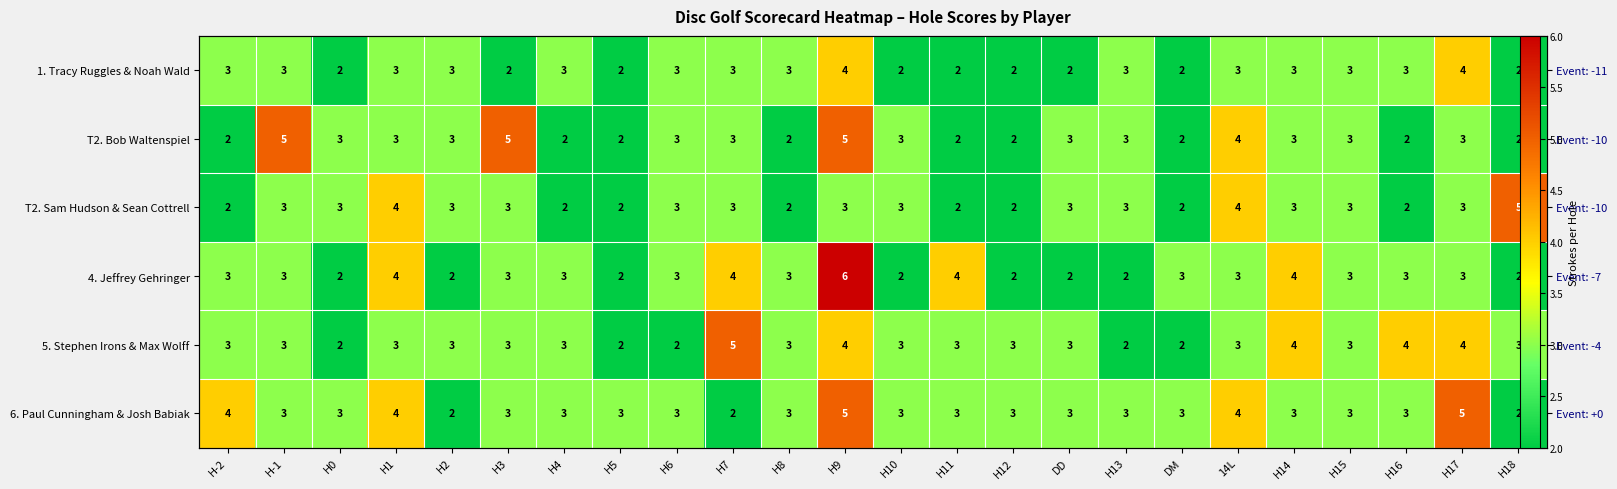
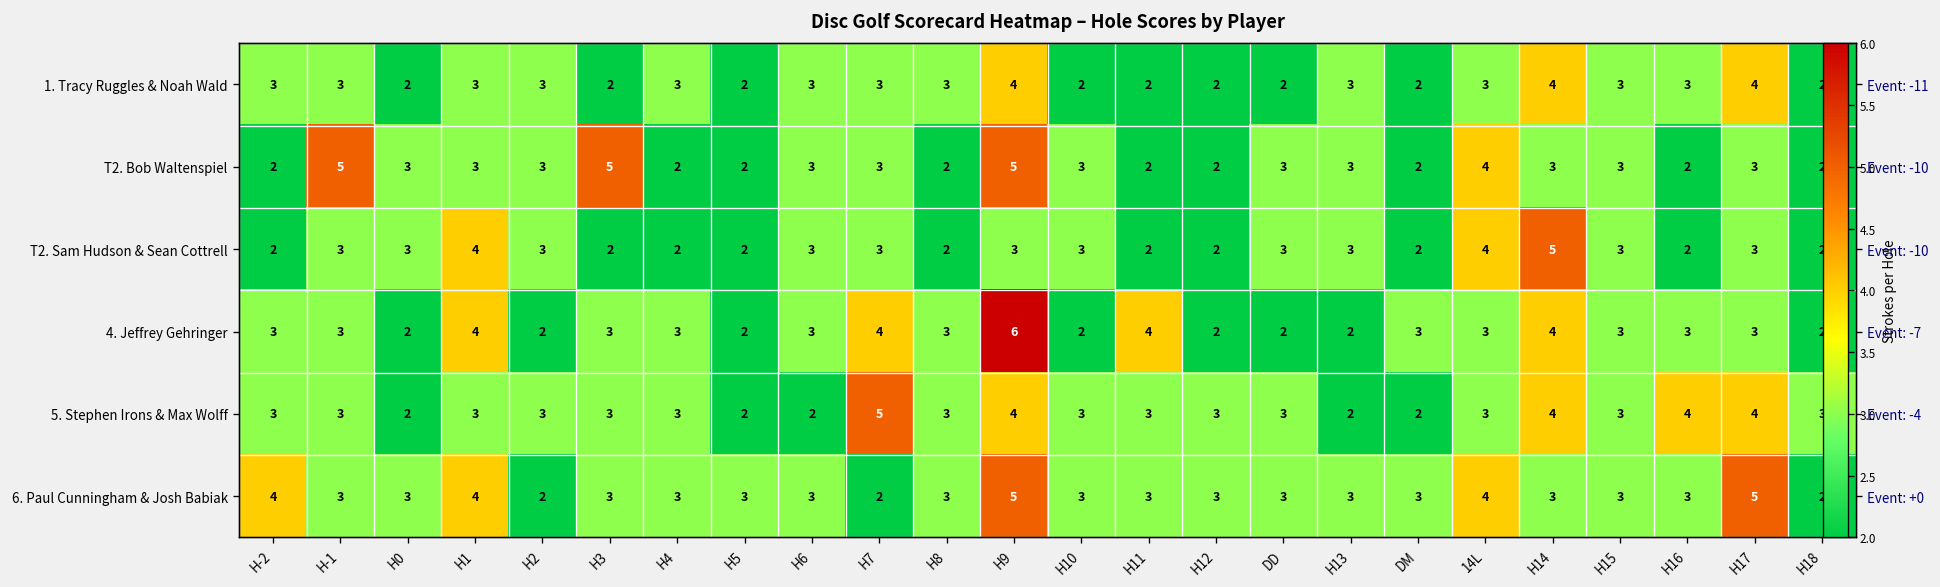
  {
    "1. Tracy Ruggles & Noah Wald": {
      "H-2": 3,
      "H-1": 3,
      "H0": 2,
      "H1": 3,
      "H2": 3,
      "H3": 2,
      "H4": 3,
      "H5": 2,
      "H6": 3,
      "H7": 3,
      "H8": 3,
      "H9": 4,
      "H10": 2,
      "H11": 2,
      "H12": 2,
      "DD": 2,
      "H13": 3,
      "DM": 2,
      "14L": 3,
-     "H14": 3,
+     "H14": 4,
      "H15": 3,
      "H16": 3,
      "H17": 4,
      "H18": 2
    },
    "T2. Bob Waltenspiel": {
      "H-2": 2,
      "H-1": 5,
      "H0": 3,
      "H1": 3,
      "H2": 3,
      "H3": 5,
      "H4": 2,
      "H5": 2,
      "H6": 3,
      "H7": 3,
      "H8": 2,
      "H9": 5,
      "H10": 3,
      "H11": 2,
      "H12": 2,
      "DD": 3,
      "H13": 3,
      "DM": 2,
      "14L": 4,
      "H14": 3,
      "H15": 3,
      "H16": 2,
      "H17": 3,
      "H18": 2
    },
    "T2. Sam Hudson & Sean Cottrell": {
      "H-2": 2,
      "H-1": 3,
      "H0": 3,
      "H1": 4,
      "H2": 3,
-     "H3": 3,
+     "H3": 2,
      "H4": 2,
      "H5": 2,
      "H6": 3,
      "H7": 3,
      "H8": 2,
      "H9": 3,
      "H10": 3,
      "H11": 2,
      "H12": 2,
      "DD": 3,
      "H13": 3,
      "DM": 2,
      "14L": 4,
-     "H14": 3,
+     "H14": 5,
      "H15": 3,
      "H16": 2,
      "H17": 3,
-     "H18": 5
+     "H18": 2
    },
    "4. Jeffrey Gehringer": {
      "H-2": 3,
      "H-1": 3,
      "H0": 2,
      "H1": 4,
      "H2": 2,
      "H3": 3,
      "H4": 3,
      "H5": 2,
      "H6": 3,
      "H7": 4,
      "H8": 3,
      "H9": 6,
      "H10": 2,
      "H11": 4,
      "H12": 2,
      "DD": 2,
      "H13": 2,
      "DM": 3,
      "14L": 3,
      "H14": 4,
      "H15": 3,
      "H16": 3,
      "H17": 3,
      "H18": 2
    },
    "5. Stephen Irons & Max Wolff": {
      "H-2": 3,
      "H-1": 3,
      "H0": 2,
      "H1": 3,
      "H2": 3,
      "H3": 3,
      "H4": 3,
      "H5": 2,
      "H6": 2,
      "H7": 5,
      "H8": 3,
      "H9": 4,
      "H10": 3,
      "H11": 3,
      "H12": 3,
      "DD": 3,
      "H13": 2,
      "DM": 2,
      "14L": 3,
      "H14": 4,
      "H15": 3,
      "H16": 4,
      "H17": 4,
      "H18": 3
    },
    "6. Paul Cunningham & Josh Babiak": {
      "H-2": 4,
      "H-1": 3,
      "H0": 3,
      "H1": 4,
      "H2": 2,
      "H3": 3,
      "H4": 3,
      "H5": 3,
      "H6": 3,
      "H7": 2,
      "H8": 3,
      "H9": 5,
      "H10": 3,
      "H11": 3,
      "H12": 3,
      "DD": 3,
      "H13": 3,
      "DM": 3,
      "14L": 4,
      "H14": 3,
      "H15": 3,
      "H16": 3,
      "H17": 5,
      "H18": 2
    }
  }
